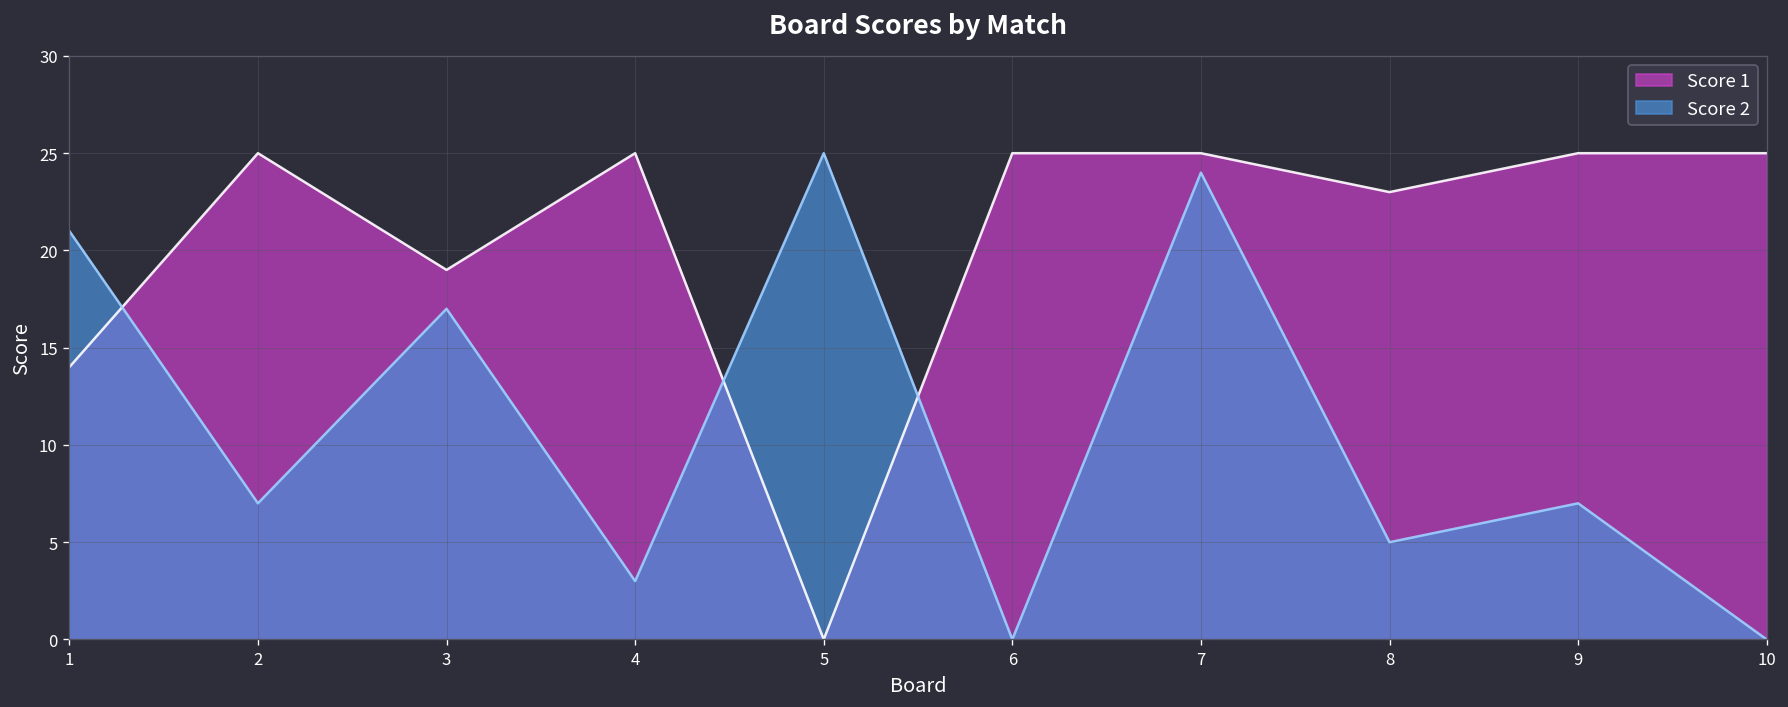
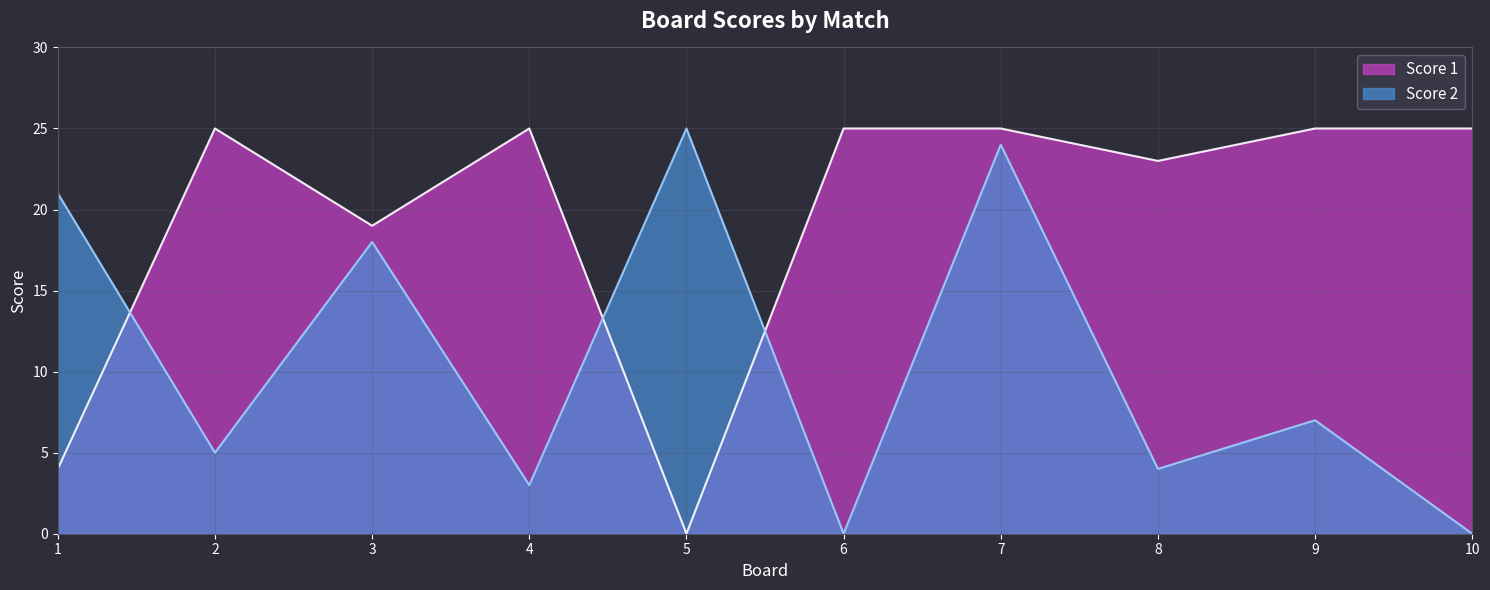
  {
    "Score 1": {
-     "1": 14,
+     "1": 4,
      "2": 25,
      "3": 19,
      "4": 25,
      "5": 0,
      "6": 25,
      "7": 25,
      "8": 23,
      "9": 25,
      "10": 25
    },
    "Score 2": {
      "1": 21,
-     "2": 7,
-     "3": 17,
+     "2": 5,
+     "3": 18,
      "4": 3,
      "5": 25,
      "6": 0,
      "7": 24,
-     "8": 5,
+     "8": 4,
      "9": 7,
      "10": 0
    }
  }
